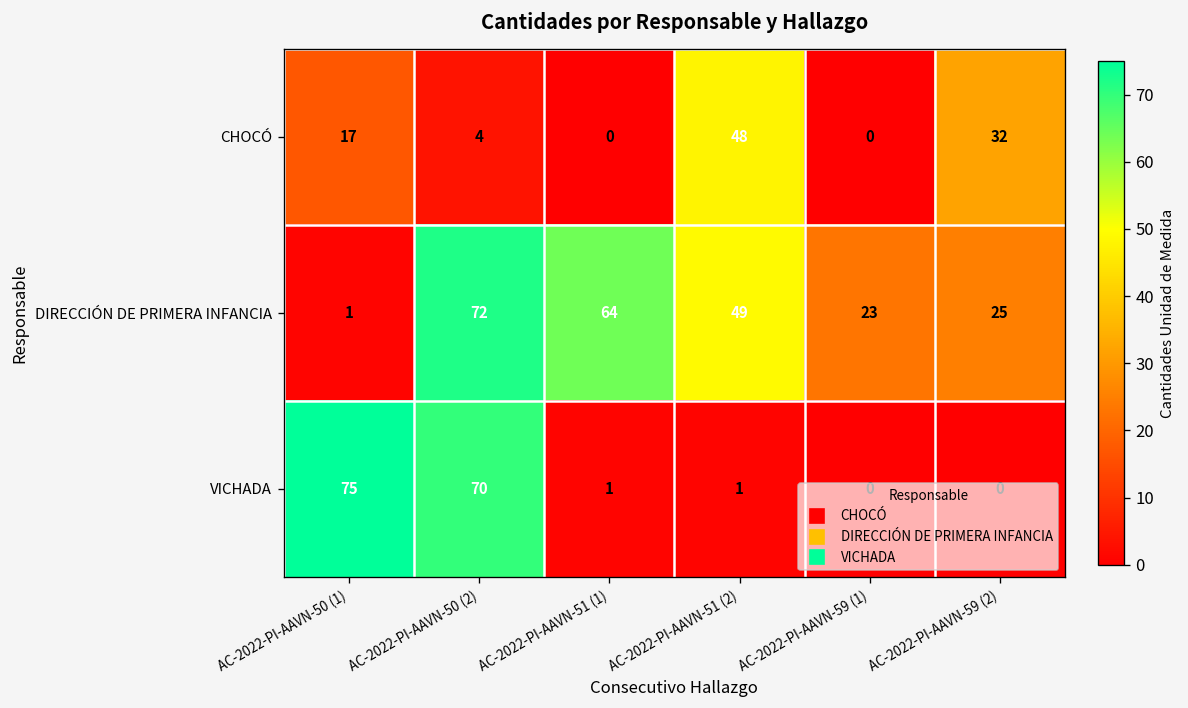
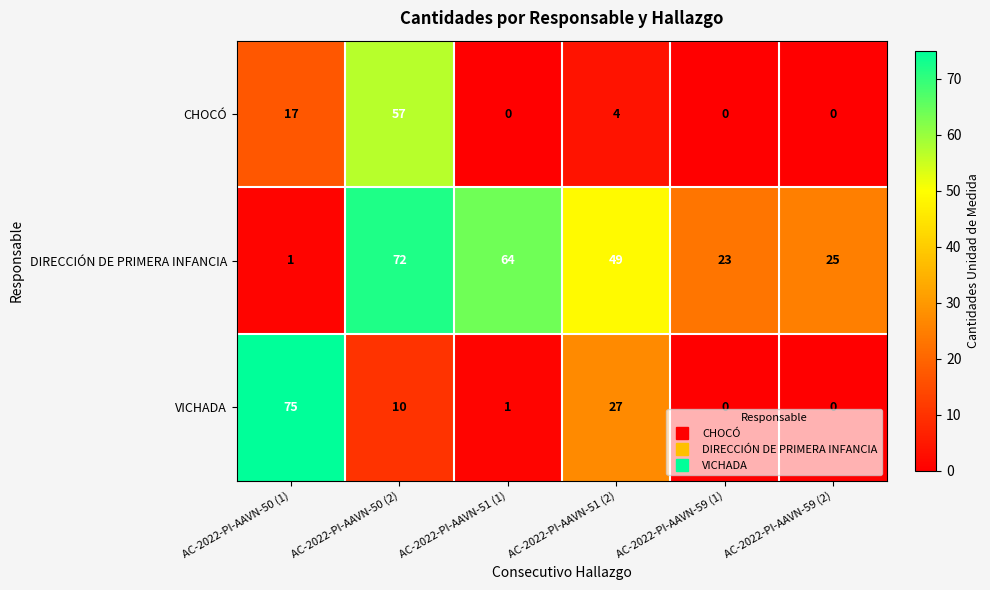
  {
    "CHOCÓ": {
      "AC-2022-PI-AAVN-50 (1)": 17,
-     "AC-2022-PI-AAVN-50 (2)": 4,
+     "AC-2022-PI-AAVN-50 (2)": 57,
      "AC-2022-PI-AAVN-51 (1)": 0,
-     "AC-2022-PI-AAVN-51 (2)": 48,
+     "AC-2022-PI-AAVN-51 (2)": 4,
      "AC-2022-PI-AAVN-59 (1)": 0,
-     "AC-2022-PI-AAVN-59 (2)": 32
+     "AC-2022-PI-AAVN-59 (2)": 0
    },
    "DIRECCIÓN DE PRIMERA INFANCIA": {
      "AC-2022-PI-AAVN-50 (1)": 1,
      "AC-2022-PI-AAVN-50 (2)": 72,
      "AC-2022-PI-AAVN-51 (1)": 64,
      "AC-2022-PI-AAVN-51 (2)": 49,
      "AC-2022-PI-AAVN-59 (1)": 23,
      "AC-2022-PI-AAVN-59 (2)": 25
    },
    "VICHADA": {
      "AC-2022-PI-AAVN-50 (1)": 75,
-     "AC-2022-PI-AAVN-50 (2)": 70,
+     "AC-2022-PI-AAVN-50 (2)": 10,
      "AC-2022-PI-AAVN-51 (1)": 1,
-     "AC-2022-PI-AAVN-51 (2)": 1
+     "AC-2022-PI-AAVN-51 (2)": 27
    }
  }
